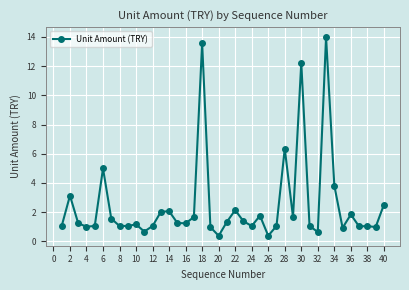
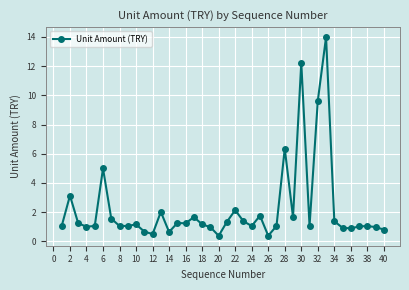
  {
    "2": 3.1,
    "4": 1.0,
    "6": 5.0,
    "8": 1.1,
    "10": 1.2,
-   "12": 1.1,
-   "14": 2.1,
+   "12": 0.5,
+   "14": 0.6,
    "16": 1.2,
-   "18": 13.6,
+   "18": 1.2,
    "20": 0.4,
    "22": 2.1,
    "24": 1.1,
    "26": 0.4,
    "28": 6.4,
    "30": 12.2,
-   "32": 0.6,
-   "34": 3.8,
-   "36": 1.8,
+   "32": 9.6,
+   "34": 1.4,
+   "36": 0.9,
    "38": 1.1,
-   "40": 2.5
+   "40": 0.8
  }
